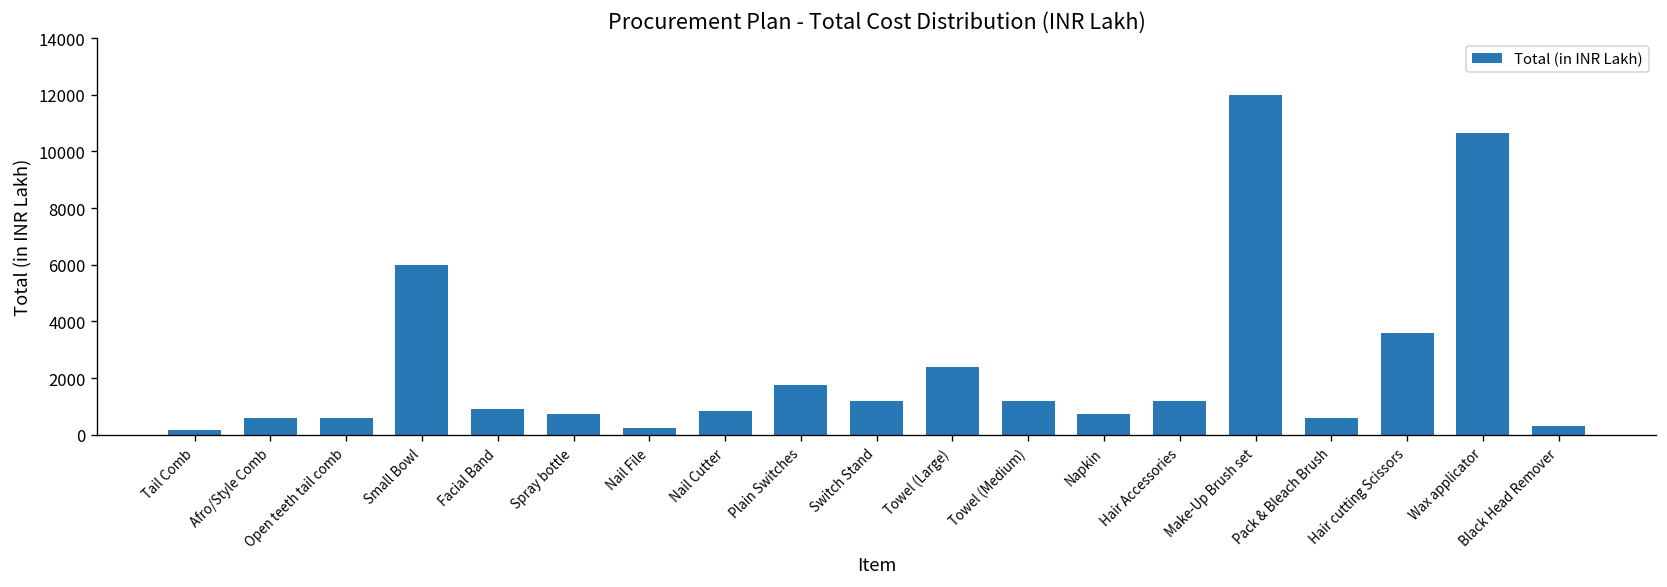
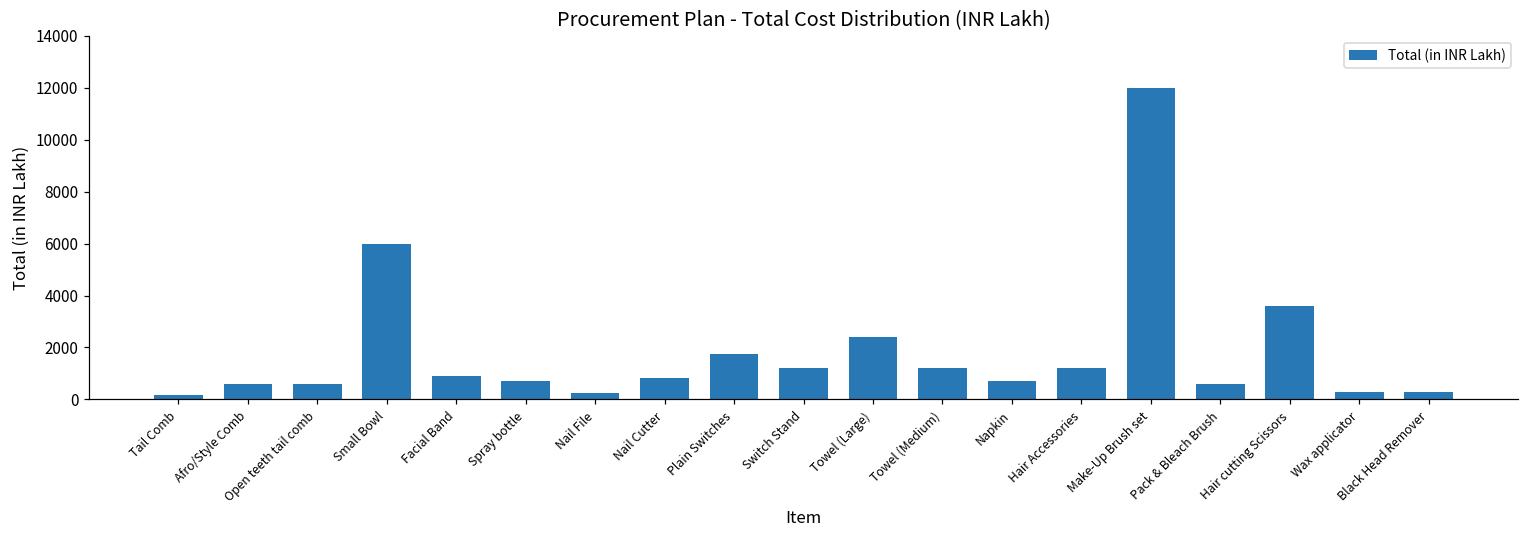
  {
    "Tail Comb": 200,
    "Afro/Style Comb": 600,
    "Open teeth tail comb": 600,
    "Small Bowl": 6000,
    "Facial Band": 900,
    "Spray bottle": 700,
    "Nail File": 200,
    "Nail Cutter": 800,
    "Plain Switches": 1800,
    "Switch Stand": 1200,
    "Towel (Large)": 2400,
    "Towel (Medium)": 1200,
    "Napkin": 700,
    "Hair Accessories": 1200,
    "Make-Up Brush set": 12000,
    "Pack & Bleach Brush": 600,
    "Hair cutting Scissors": 3600,
-   "Wax applicator": 10700,
+   "Wax applicator": 300,
    "Black Head Remover": 300
  }
